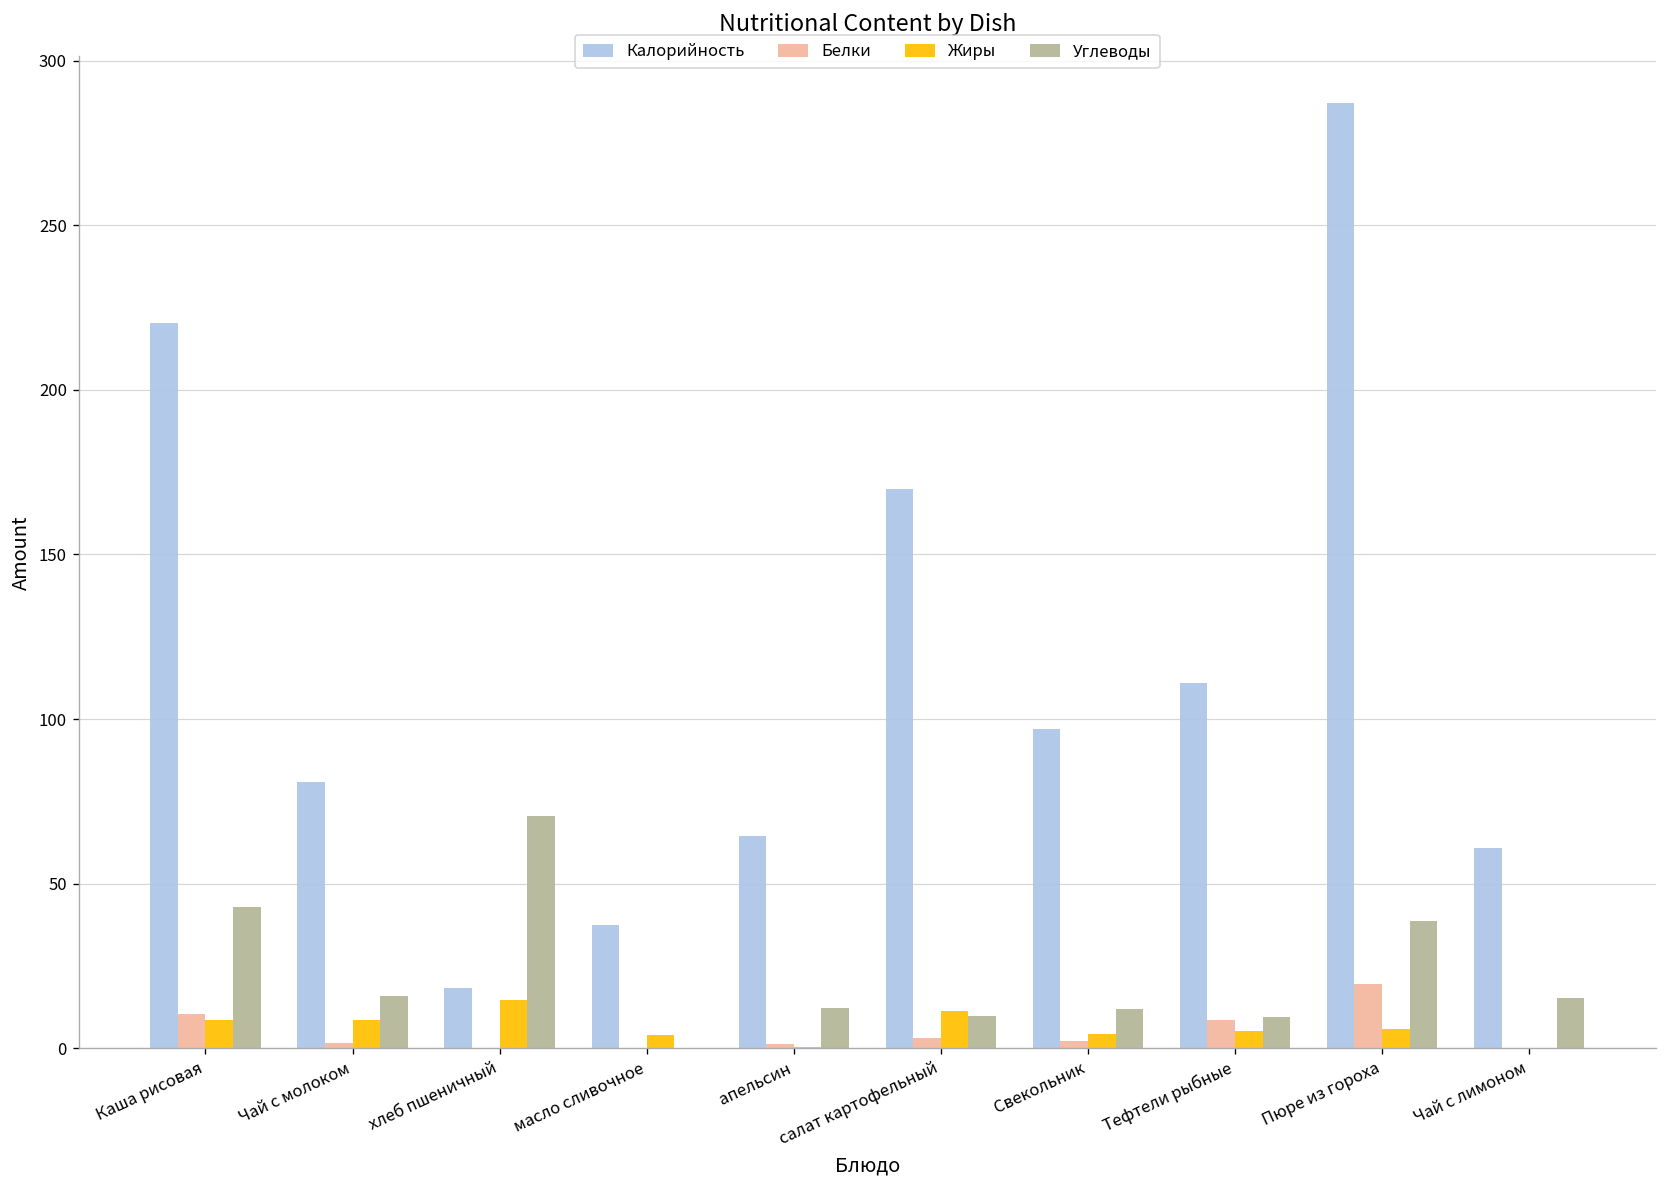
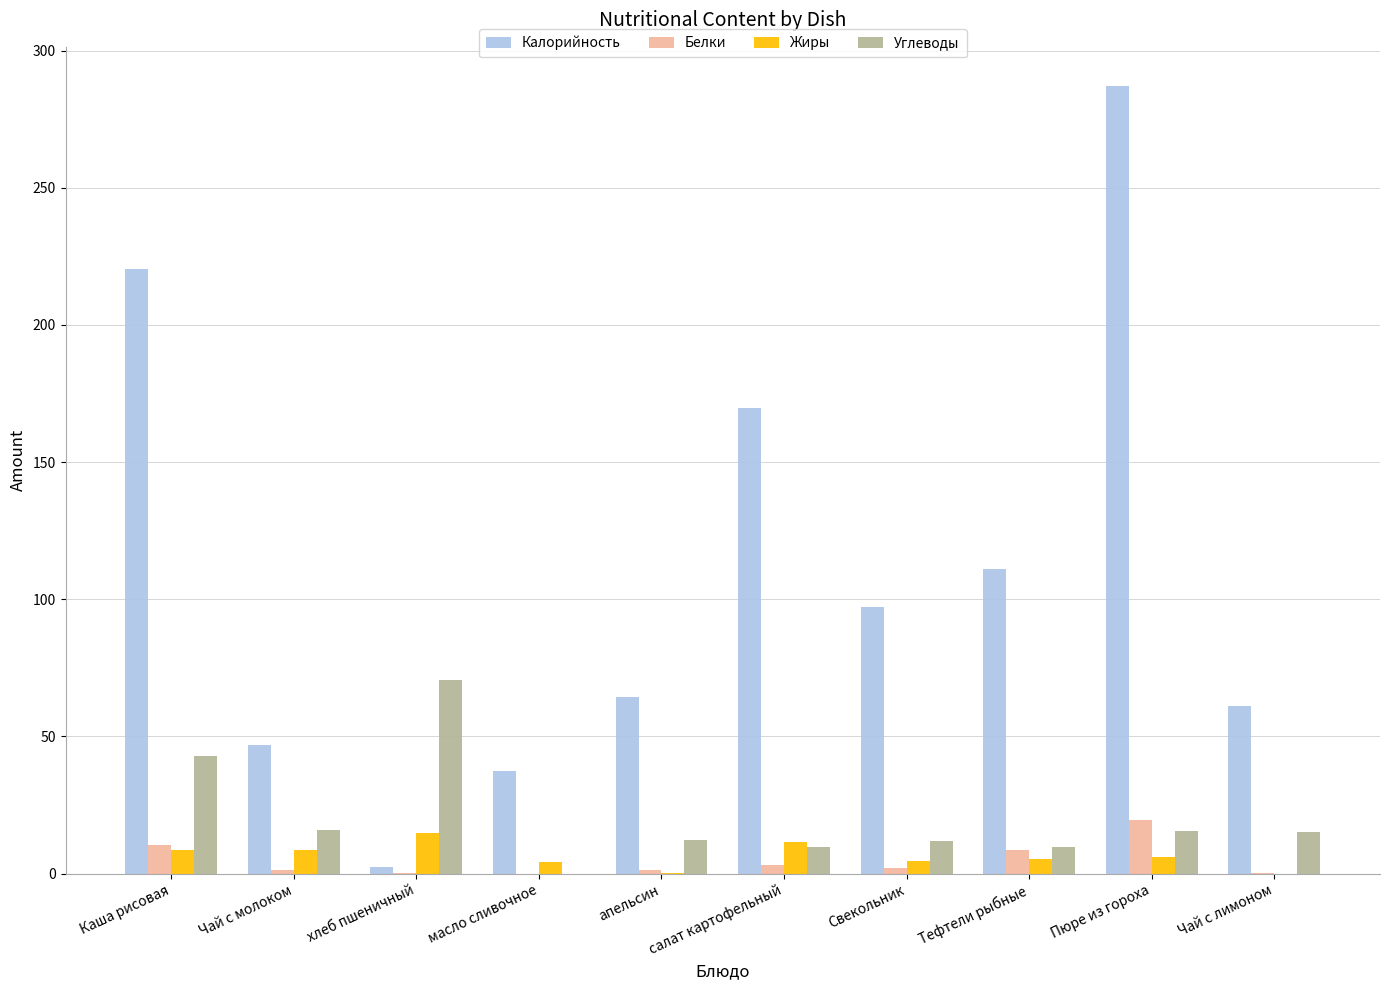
  {
    "Калорийность": {
      "Каша рисовая": 220,
-     "Чай с молоком": 81,
-     "хлеб пшеничный": 18,
+     "Чай с молоком": 47,
+     "хлеб пшеничный": 2,
      "масло сливочное": 37,
      "апельсин": 65,
      "салат картофельный": 170,
      "Свекольник": 97,
      "Тефтели рыбные": 111,
      "Пюре из гороха": 287,
      "Чай с лимоном": 61
    },
    "Белки": {
      "Каша рисовая": 11,
      "Чай с молоком": 2,
      "апельсин": 1,
      "салат картофельный": 3,
      "Свекольник": 2,
      "Тефтели рыбные": 9,
      "Пюре из гороха": 19
    },
    "Жиры": {
      "Каша рисовая": 9,
      "Чай с молоком": 9,
      "хлеб пшеничный": 15,
      "масло сливочное": 4,
      "салат картофельный": 11,
      "Свекольник": 4,
      "Тефтели рыбные": 5,
      "Пюре из гороха": 6,
      "Чай с лимоном": 0
    },
    "Углеводы": {
      "Каша рисовая": 43,
      "Чай с молоком": 16,
      "хлеб пшеничный": 71,
      "апельсин": 12,
      "салат картофельный": 10,
      "Свекольник": 12,
      "Тефтели рыбные": 10,
-     "Пюре из гороха": 39,
+     "Пюре из гороха": 16,
      "Чай с лимоном": 15
    }
  }
